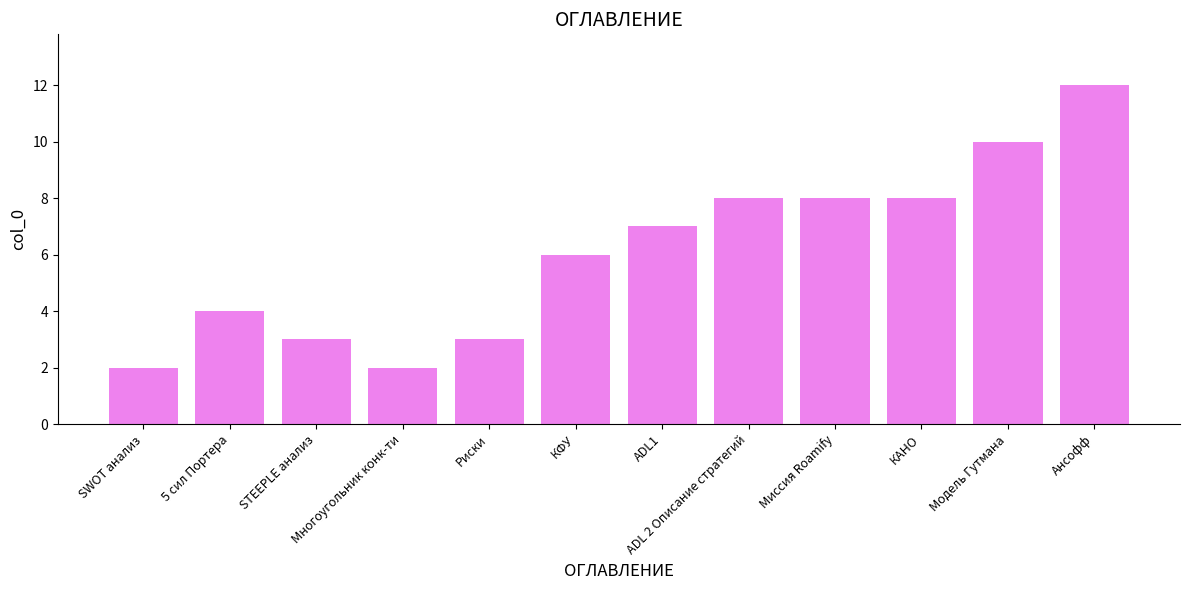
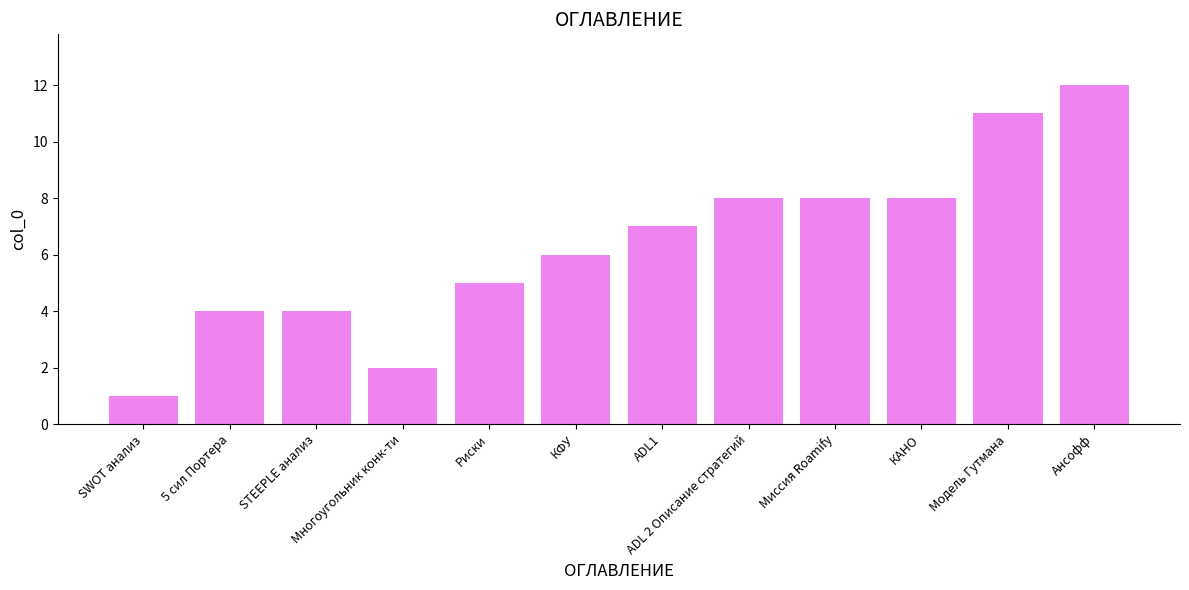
  {
-   "SWOT анализ": 2,
+   "SWOT анализ": 1,
    "5 сил Портера": 4,
-   "STEEPLE анализ": 3,
+   "STEEPLE анализ": 4,
    "Многоугольник конк-ти": 2,
-   "Риски": 3,
+   "Риски": 5,
    "КФУ": 6,
    "ADL1": 7,
    "ADL 2 Описание стратегий": 8,
    "Миссия Roamify": 8,
    "КАНО": 8,
-   "Модель Гутмана": 10,
+   "Модель Гутмана": 11,
    "Ансофф": 12
  }
